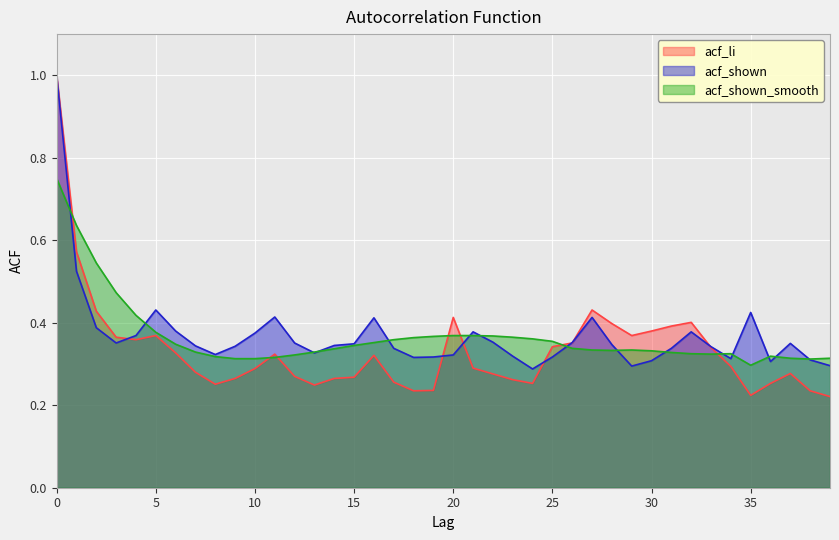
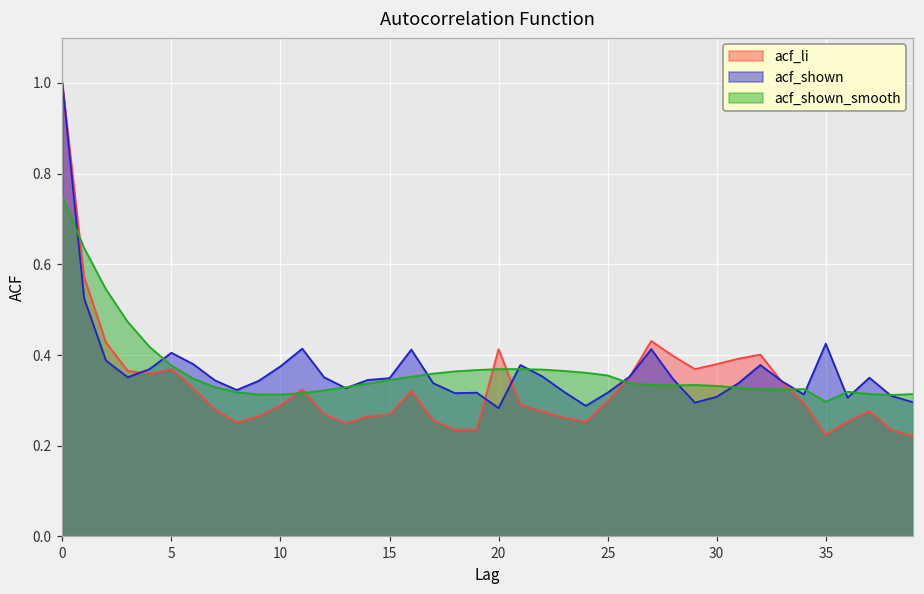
  {
    "acf_li": {
      "5": 0.37,
      "10": 0.29,
      "15": 0.27,
      "20": 0.41,
-     "25": 0.34,
+     "25": 0.30,
      "30": 0.38,
      "35": 0.22
    },
    "acf_shown": {
-     "5": 0.43,
+     "5": 0.41,
      "10": 0.38,
-     "20": 0.32,
+     "20": 0.28,
      "25": 0.32,
      "30": 0.31,
      "35": 0.43
    },
    "acf_shown_smooth": {
      "0": 0.75,
      "5": 0.38,
      "10": 0.31,
      "20": 0.37,
      "25": 0.36,
      "30": 0.33,
      "35": 0.30
    }
  }
